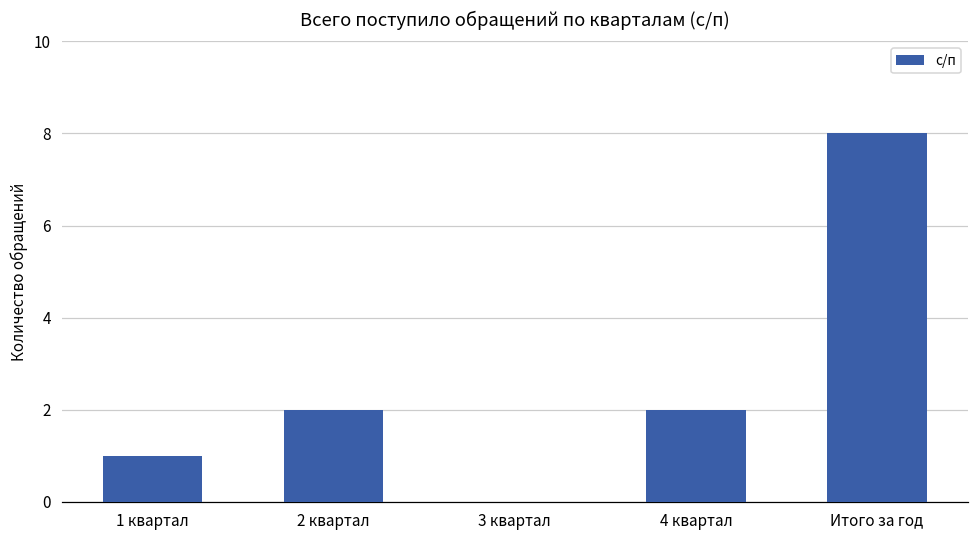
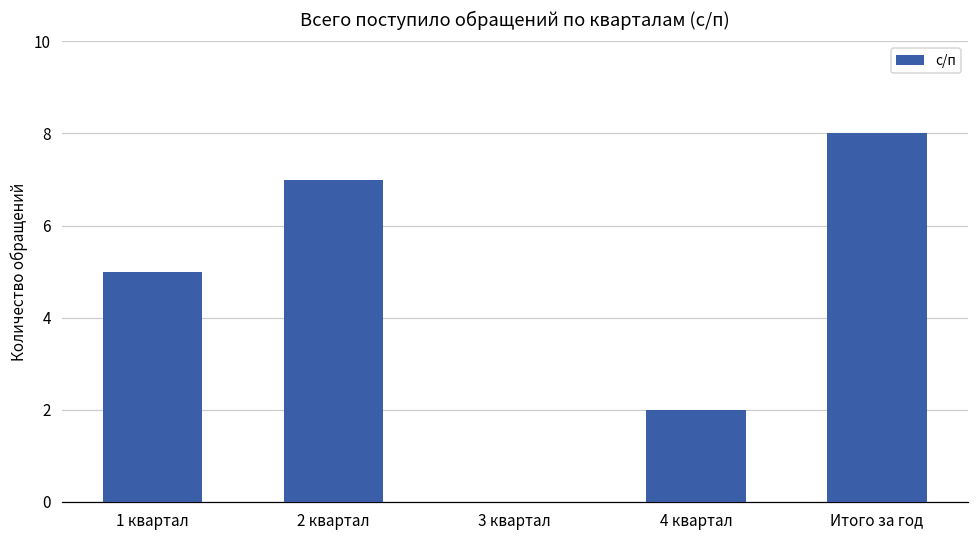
  {
-   "1 квартал": 1,
-   "2 квартал": 2,
+   "1 квартал": 5,
+   "2 квартал": 7,
    "3 квартал": 0,
    "4 квартал": 2,
    "Итого за год": 8
  }
